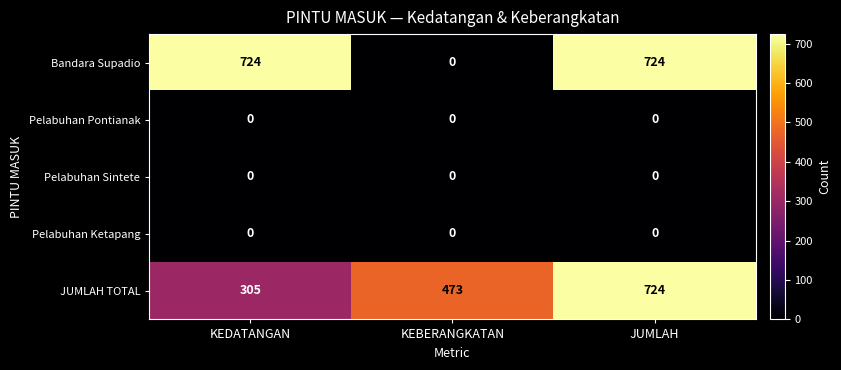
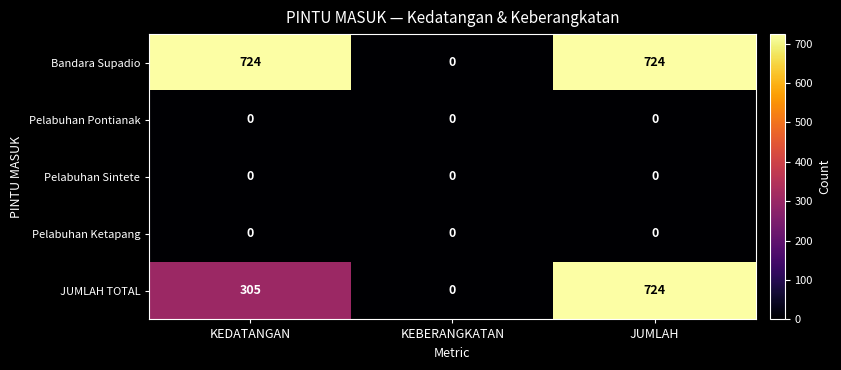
  {
    "Bandara Supadio": {
      "KEDATANGAN": 724,
      "KEBERANGKATAN": 0,
      "JUMLAH": 724
    },
    "Pelabuhan Pontianak": {
      "KEDATANGAN": 0,
      "KEBERANGKATAN": 0,
      "JUMLAH": 0
    },
    "Pelabuhan Sintete": {
      "KEDATANGAN": 0,
      "KEBERANGKATAN": 0,
      "JUMLAH": 0
    },
    "Pelabuhan Ketapang": {
      "KEDATANGAN": 0,
      "KEBERANGKATAN": 0,
      "JUMLAH": 0
    },
    "JUMLAH TOTAL": {
      "KEDATANGAN": 305,
-     "KEBERANGKATAN": 473,
+     "KEBERANGKATAN": 0,
      "JUMLAH": 724
    }
  }
